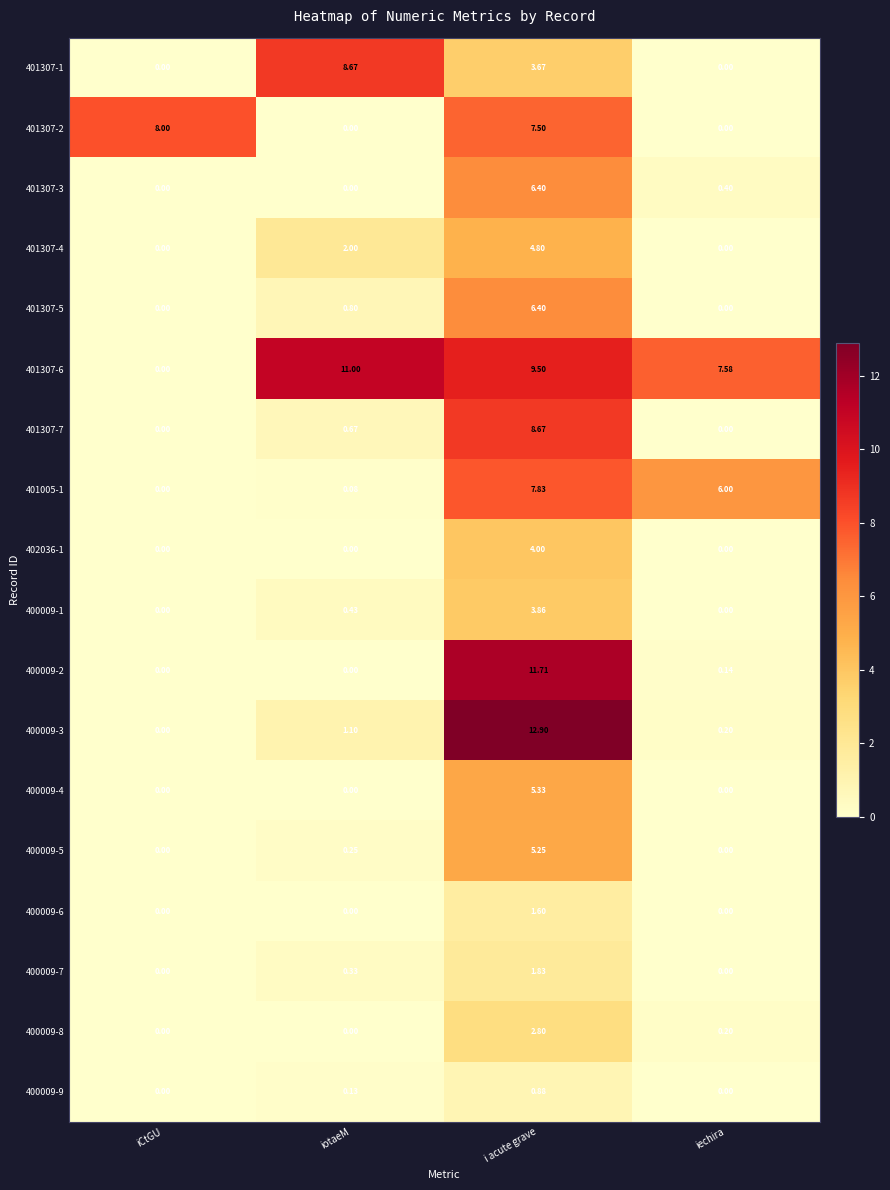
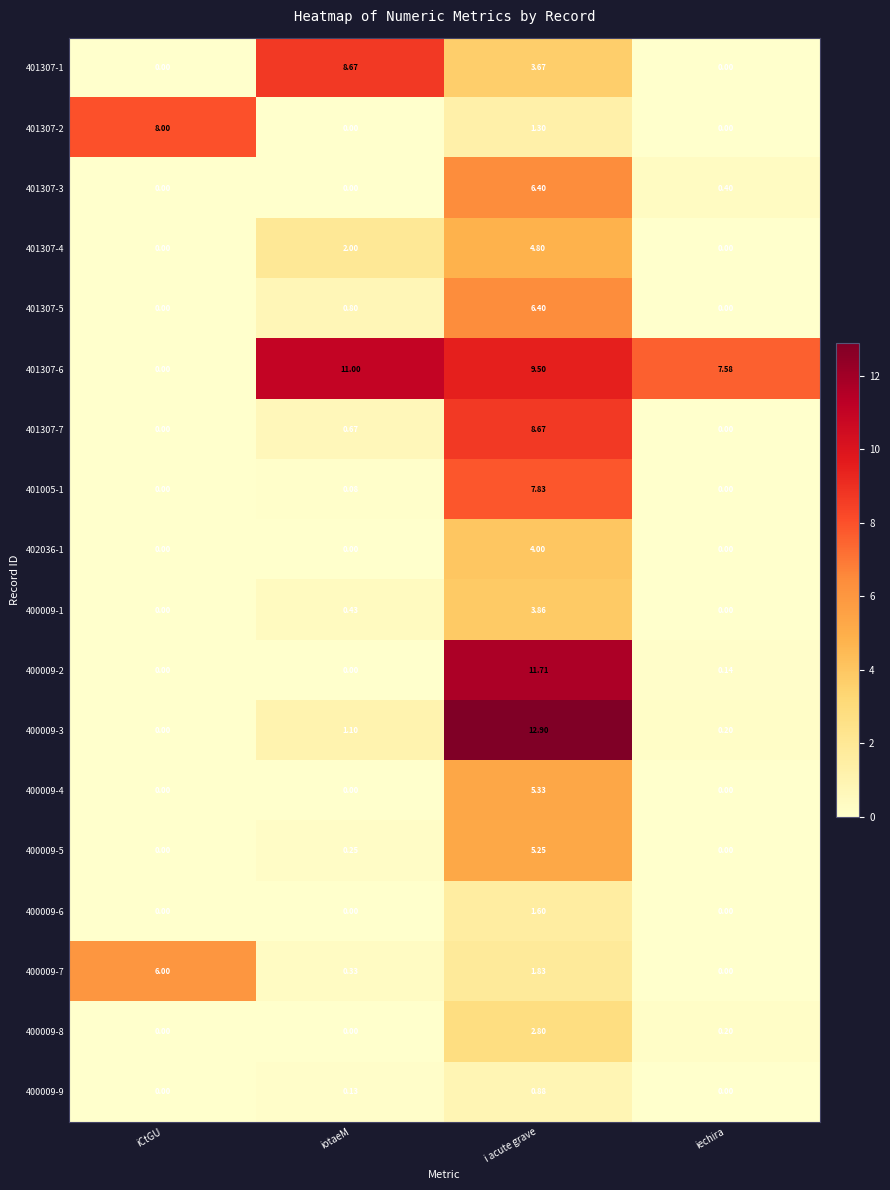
  {
    "401307-1": {
      "iCtGU": 0.00,
      "iotaeM": 8.67,
      "i acute grave": 3.67,
      "iechira": 0.00
    },
    "401307-2": {
      "iCtGU": 8.00,
      "iotaeM": 0.00,
-     "i acute grave": 7.50,
+     "i acute grave": 1.30,
      "iechira": 0.00
    },
    "401307-3": {
      "iCtGU": 0.00,
      "iotaeM": 0.00,
      "i acute grave": 6.40,
      "iechira": 0.40
    },
    "401307-4": {
      "iCtGU": 0.00,
      "iotaeM": 2.00,
      "i acute grave": 4.80,
      "iechira": 0.00
    },
    "401307-5": {
      "iCtGU": 0.00,
      "iotaeM": 0.80,
      "i acute grave": 6.40,
      "iechira": 0.00
    },
    "401307-6": {
      "iCtGU": 0.00,
      "iotaeM": 11.00,
      "i acute grave": 9.50,
      "iechira": 7.58
    },
    "401307-7": {
      "iCtGU": 0.00,
      "iotaeM": 0.67,
      "i acute grave": 8.67,
      "iechira": 0.00
    },
    "401005-1": {
      "iCtGU": 0.00,
      "iotaeM": 0.08,
      "i acute grave": 7.83,
-     "iechira": 6.00
+     "iechira": 0.00
    },
    "402036-1": {
      "iCtGU": 0.00,
      "iotaeM": 0.00,
      "i acute grave": 4.00,
      "iechira": 0.00
    },
    "400009-1": {
      "iCtGU": 0.00,
      "iotaeM": 0.43,
      "i acute grave": 3.86,
      "iechira": 0.00
    },
    "400009-2": {
      "iCtGU": 0.00,
      "iotaeM": 0.00,
      "i acute grave": 11.71,
      "iechira": 0.14
    },
    "400009-3": {
      "iCtGU": 0.00,
      "iotaeM": 1.10,
      "i acute grave": 12.90,
      "iechira": 0.20
    },
    "400009-4": {
      "iCtGU": 0.00,
      "iotaeM": 0.00,
      "i acute grave": 5.33,
      "iechira": 0.00
    },
    "400009-5": {
      "iCtGU": 0.00,
      "iotaeM": 0.25,
      "i acute grave": 5.25,
      "iechira": 0.00
    },
    "400009-6": {
      "iCtGU": 0.00,
      "iotaeM": 0.00,
      "i acute grave": 1.60,
      "iechira": 0.00
    },
    "400009-7": {
-     "iCtGU": 0.00,
+     "iCtGU": 6.00,
      "iotaeM": 0.33,
      "i acute grave": 1.83,
      "iechira": 0.00
    },
    "400009-8": {
      "iCtGU": 0.00,
      "iotaeM": 0.00,
      "i acute grave": 2.80,
      "iechira": 0.20
    },
    "400009-9": {
      "iCtGU": 0.00,
      "iotaeM": 0.13,
      "i acute grave": 0.88,
      "iechira": 0.00
    }
  }
